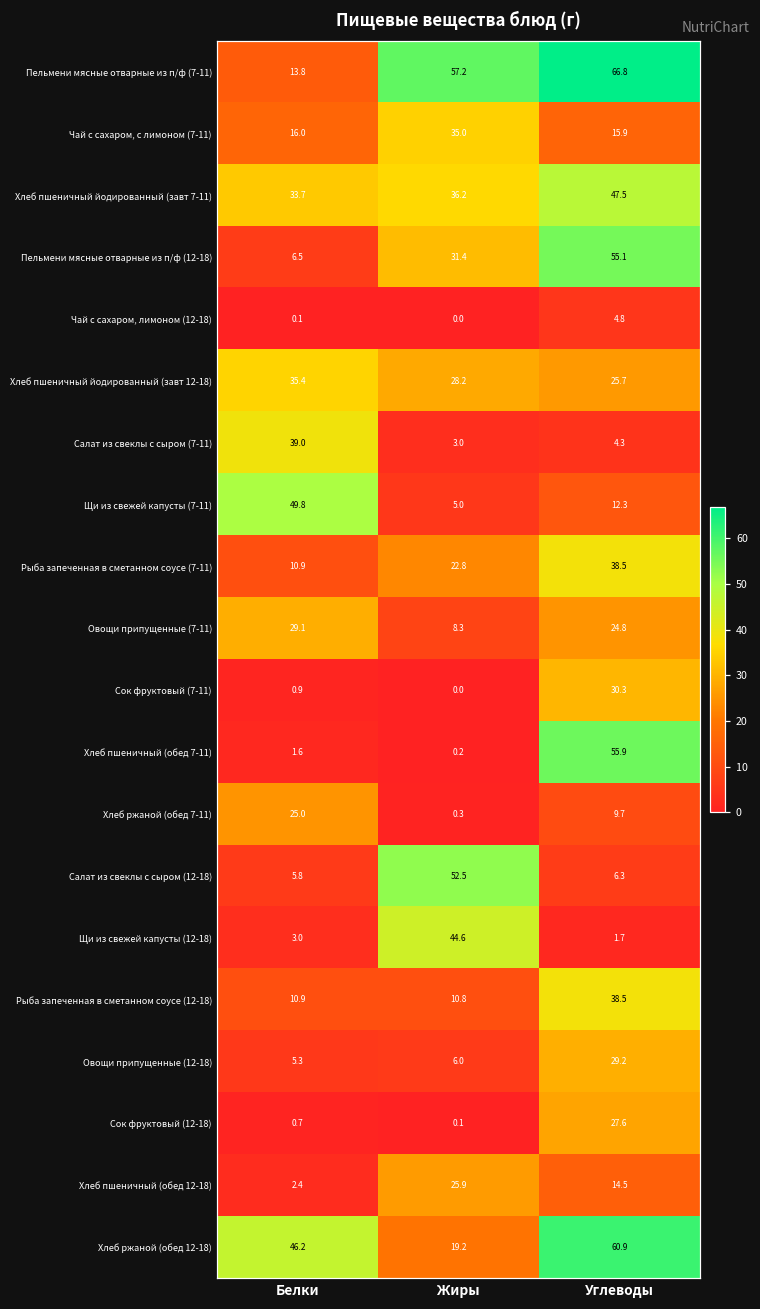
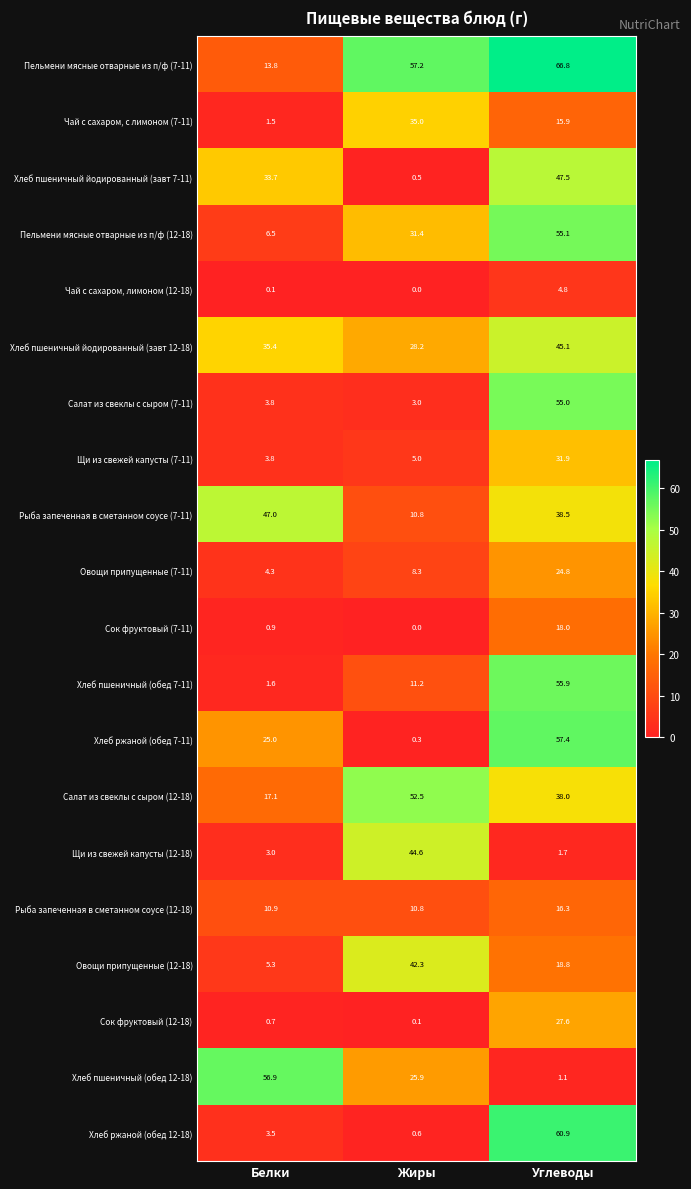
  {
    "Пельмени мясные отварные из п/ф (7-11)": {
      "Белки": 13.8,
      "Жиры": 57.2,
      "Углеводы": 66.8
    },
    "Чай с сахаром, с лимоном (7-11)": {
-     "Белки": 16.0,
+     "Белки": 1.5,
      "Жиры": 35.0,
      "Углеводы": 15.9
    },
    "Хлеб пшеничный йодированный (завт 7-11)": {
      "Белки": 33.7,
-     "Жиры": 36.2,
+     "Жиры": 0.5,
      "Углеводы": 47.5
    },
    "Пельмени мясные отварные из п/ф (12-18)": {
      "Белки": 6.5,
      "Жиры": 31.4,
      "Углеводы": 55.1
    },
    "Чай с сахаром, лимоном (12-18)": {
      "Белки": 0.1,
      "Жиры": 0.0,
      "Углеводы": 4.8
    },
    "Хлеб пшеничный йодированный (завт 12-18)": {
      "Белки": 35.4,
      "Жиры": 28.2,
-     "Углеводы": 25.7
+     "Углеводы": 45.1
    },
    "Салат из свеклы с сыром (7-11)": {
-     "Белки": 39.0,
+     "Белки": 3.8,
      "Жиры": 3.0,
-     "Углеводы": 4.3
+     "Углеводы": 55.0
    },
    "Щи из свежей капусты (7-11)": {
-     "Белки": 49.8,
+     "Белки": 3.8,
      "Жиры": 5.0,
-     "Углеводы": 12.3
+     "Углеводы": 31.9
    },
    "Рыба запеченная в сметанном соусе (7-11)": {
-     "Белки": 10.9,
-     "Жиры": 22.8,
+     "Белки": 47.0,
+     "Жиры": 10.8,
      "Углеводы": 38.5
    },
    "Овощи припущенные (7-11)": {
-     "Белки": 29.1,
+     "Белки": 4.3,
      "Жиры": 8.3,
      "Углеводы": 24.8
    },
    "Сок фруктовый (7-11)": {
      "Белки": 0.9,
      "Жиры": 0.0,
-     "Углеводы": 30.3
+     "Углеводы": 18.0
    },
    "Хлеб пшеничный (обед 7-11)": {
      "Белки": 1.6,
-     "Жиры": 0.2,
+     "Жиры": 11.2,
      "Углеводы": 55.9
    },
    "Хлеб ржаной (обед 7-11)": {
      "Белки": 25.0,
      "Жиры": 0.3,
-     "Углеводы": 9.7
+     "Углеводы": 57.4
    },
    "Салат из свеклы с сыром (12-18)": {
-     "Белки": 5.8,
+     "Белки": 17.1,
      "Жиры": 52.5,
-     "Углеводы": 6.3
+     "Углеводы": 38.0
    },
    "Щи из свежей капусты (12-18)": {
      "Белки": 3.0,
      "Жиры": 44.6,
      "Углеводы": 1.7
    },
    "Рыба запеченная в сметанном соусе (12-18)": {
      "Белки": 10.9,
      "Жиры": 10.8,
-     "Углеводы": 38.5
+     "Углеводы": 16.3
    },
    "Овощи припущенные (12-18)": {
      "Белки": 5.3,
-     "Жиры": 6.0,
-     "Углеводы": 29.2
+     "Жиры": 42.3,
+     "Углеводы": 18.8
    },
    "Сок фруктовый (12-18)": {
      "Белки": 0.7,
      "Жиры": 0.1,
      "Углеводы": 27.6
    },
    "Хлеб пшеничный (обед 12-18)": {
-     "Белки": 2.4,
+     "Белки": 56.9,
      "Жиры": 25.9,
-     "Углеводы": 14.5
+     "Углеводы": 1.1
    },
    "Хлеб ржаной (обед 12-18)": {
-     "Белки": 46.2,
-     "Жиры": 19.2,
+     "Белки": 3.5,
+     "Жиры": 0.6,
      "Углеводы": 60.9
    }
  }
